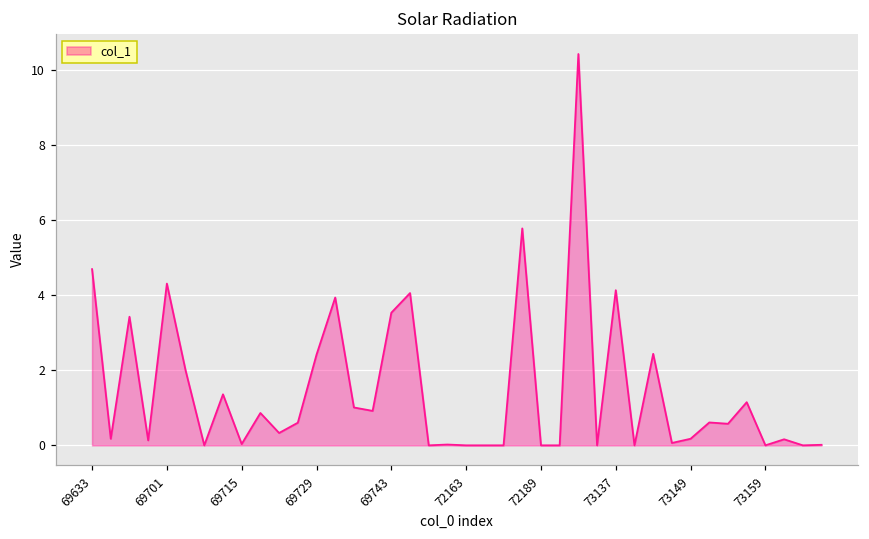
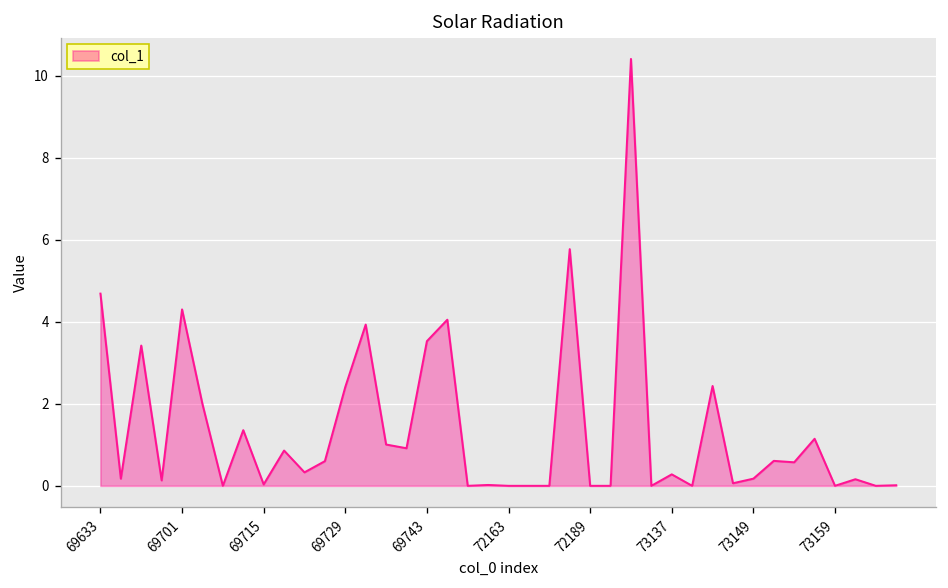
  {
    "69633": 4.7,
    "69701": 4.3,
    "69715": 0.0,
    "69729": 2.4,
    "69743": 3.5,
    "72163": 0.0,
    "72189": 0.0,
-   "73137": 4.1,
+   "73137": 0.3,
    "73149": 0.2,
    "73159": 0.0
  }
